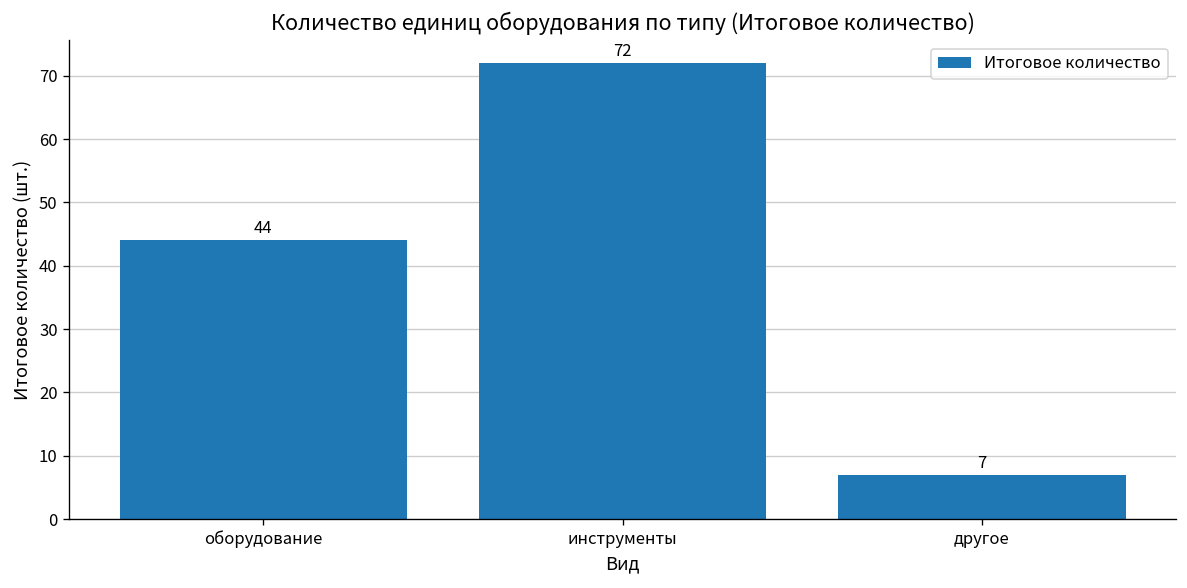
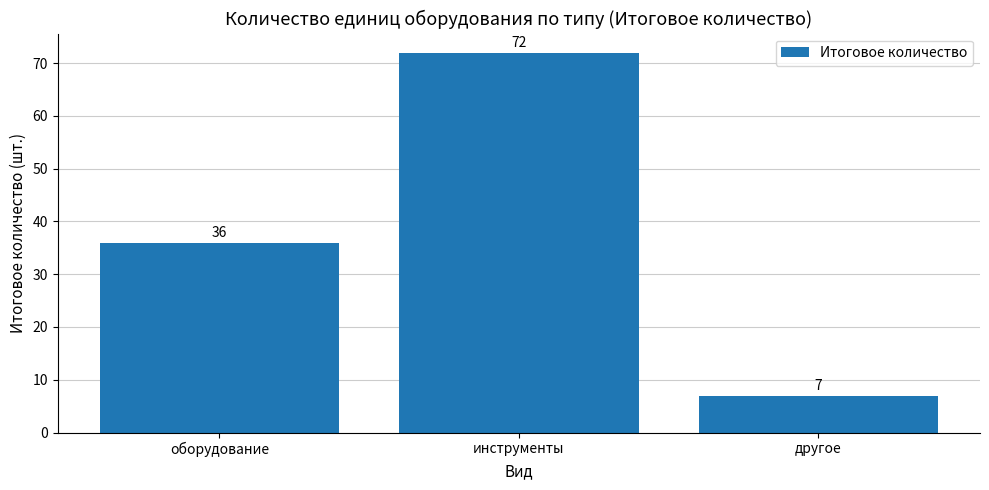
  {
-   "оборудование": 44,
+   "оборудование": 36,
    "инструменты": 72,
    "другое": 7
  }
